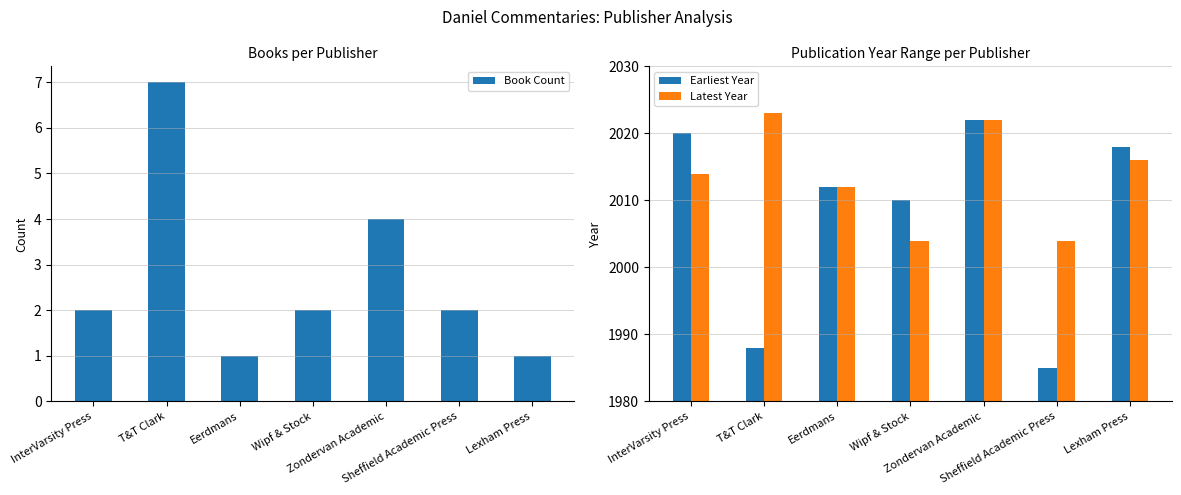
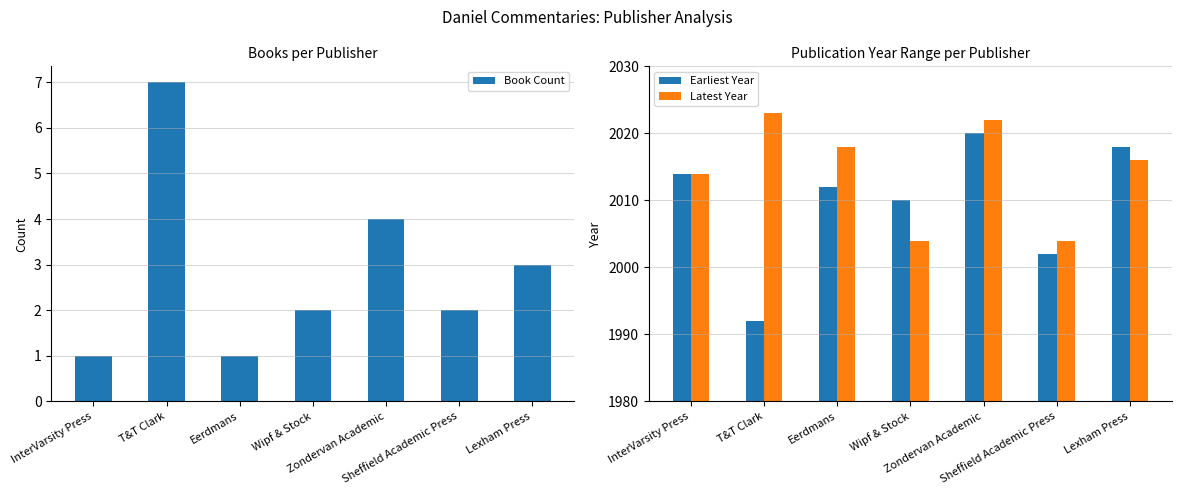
  {
    "Books per Publisher": {
-     "InterVarsity Press": 2,
+     "InterVarsity Press": 1,
      "T&T Clark": 7,
      "Eerdmans": 1,
      "Wipf & Stock": 2,
      "Zondervan Academic": 4,
      "Sheffield Academic Press": 2,
-     "Lexham Press": 1
+     "Lexham Press": 3
    },
    "Publication Year Range per Publisher": {
      "Earliest Year": {
-       "InterVarsity Press": 2020,
-       "T&T Clark": 1988,
+       "InterVarsity Press": 2014,
+       "T&T Clark": 1992,
        "Eerdmans": 2012,
        "Wipf & Stock": 2010,
-       "Zondervan Academic": 2022,
-       "Sheffield Academic Press": 1985,
+       "Zondervan Academic": 2020,
+       "Sheffield Academic Press": 2002,
        "Lexham Press": 2018
      },
      "Latest Year": {
        "InterVarsity Press": 2014,
        "T&T Clark": 2023,
-       "Eerdmans": 2012,
+       "Eerdmans": 2018,
        "Wipf & Stock": 2004,
        "Zondervan Academic": 2022,
        "Sheffield Academic Press": 2004,
        "Lexham Press": 2016
      }
    }
  }
